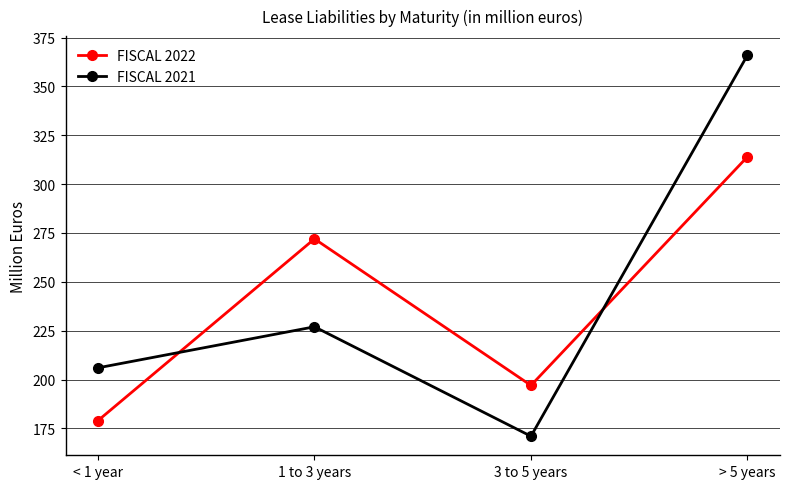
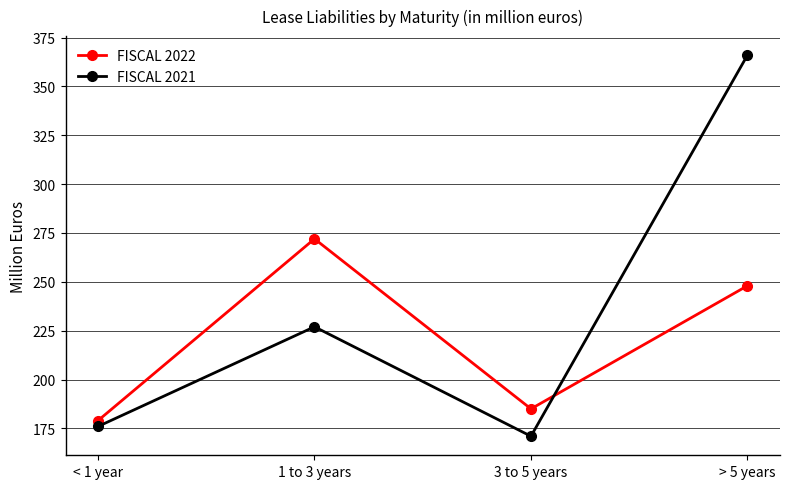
  {
    "FISCAL 2022": {
      "< 1 year": 179,
      "1 to 3 years": 272,
-     "3 to 5 years": 197,
-     "> 5 years": 314
+     "3 to 5 years": 185,
+     "> 5 years": 248
    },
    "FISCAL 2021": {
-     "< 1 year": 206,
+     "< 1 year": 176,
      "1 to 3 years": 227,
      "3 to 5 years": 171,
      "> 5 years": 366
    }
  }
